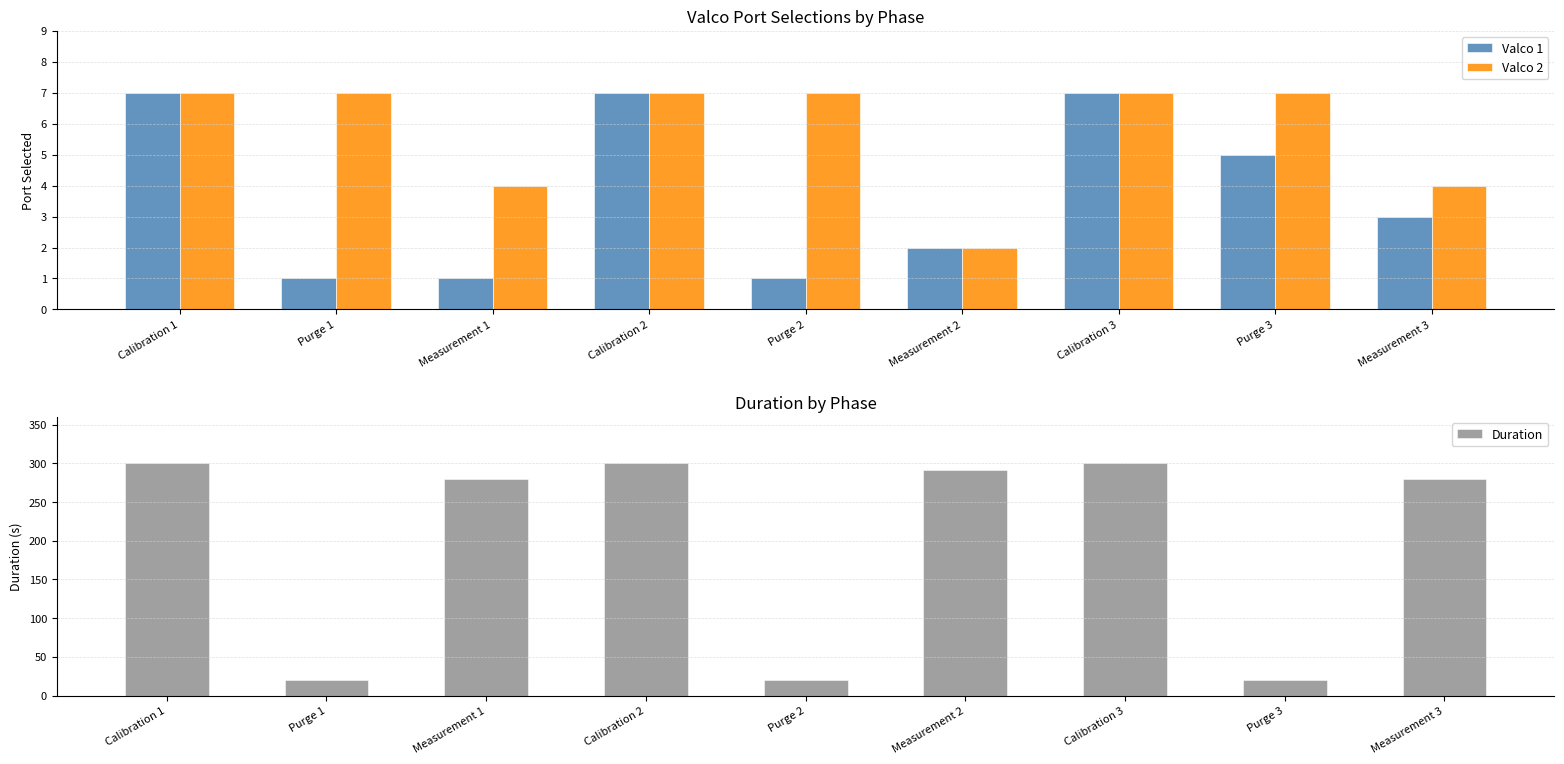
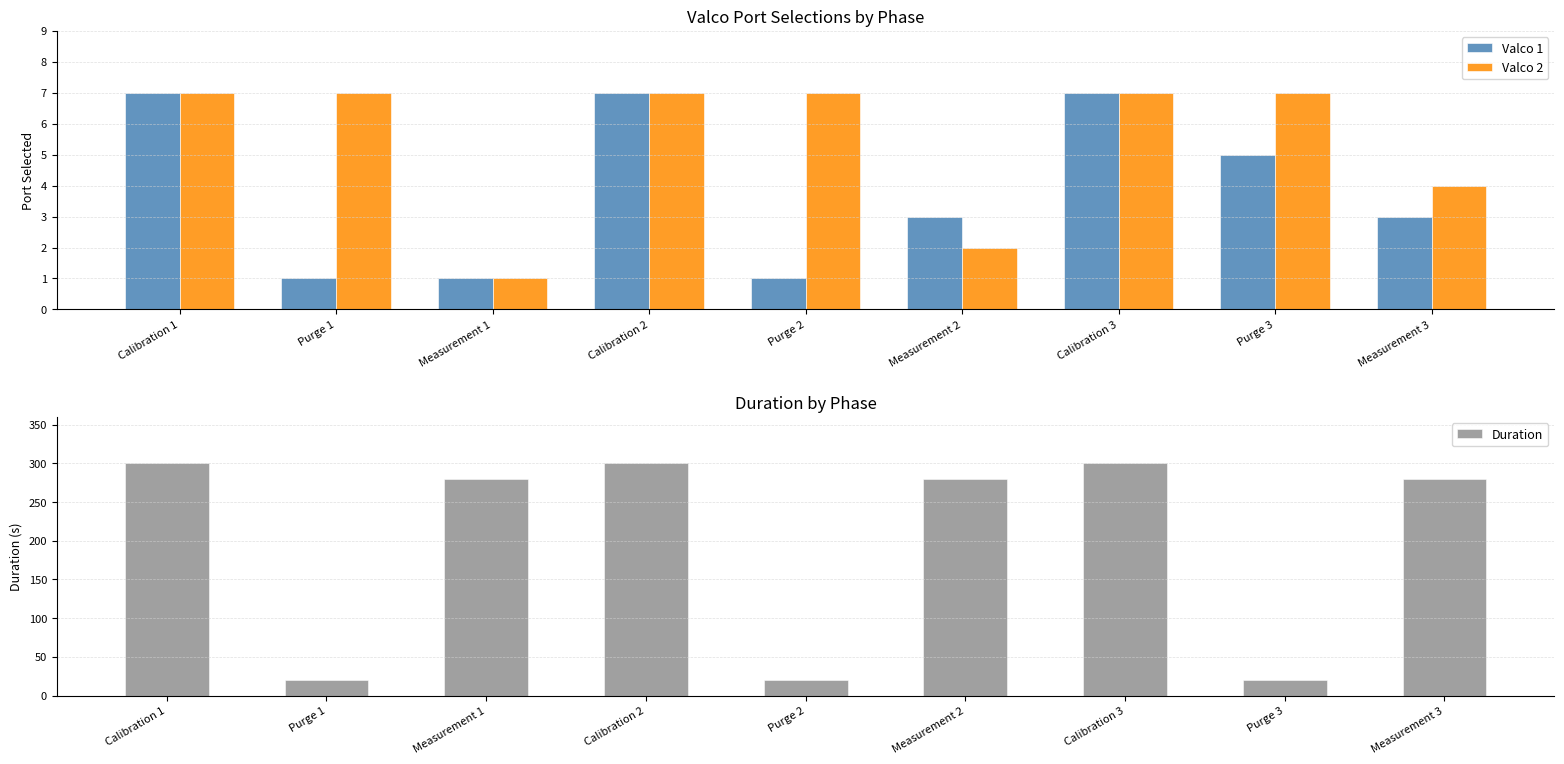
  {
    "Valco Port Selections by Phase": {
      "Valco 1": {
        "Calibration 1": 7,
        "Purge 1": 1,
        "Measurement 1": 1,
        "Calibration 2": 7,
        "Purge 2": 1,
-       "Measurement 2": 2,
+       "Measurement 2": 3,
        "Calibration 3": 7,
        "Purge 3": 5,
        "Measurement 3": 3
      },
      "Valco 2": {
        "Calibration 1": 7,
        "Purge 1": 7,
-       "Measurement 1": 4,
+       "Measurement 1": 1,
        "Calibration 2": 7,
        "Purge 2": 7,
        "Measurement 2": 2,
        "Calibration 3": 7,
        "Purge 3": 7,
        "Measurement 3": 4
      }
    },
    "Duration by Phase": {
      "Calibration 1": 300,
      "Purge 1": 20,
      "Measurement 1": 280,
      "Calibration 2": 300,
      "Purge 2": 20,
-     "Measurement 2": 290,
+     "Measurement 2": 280,
      "Calibration 3": 300,
      "Purge 3": 20,
      "Measurement 3": 280
    }
  }
